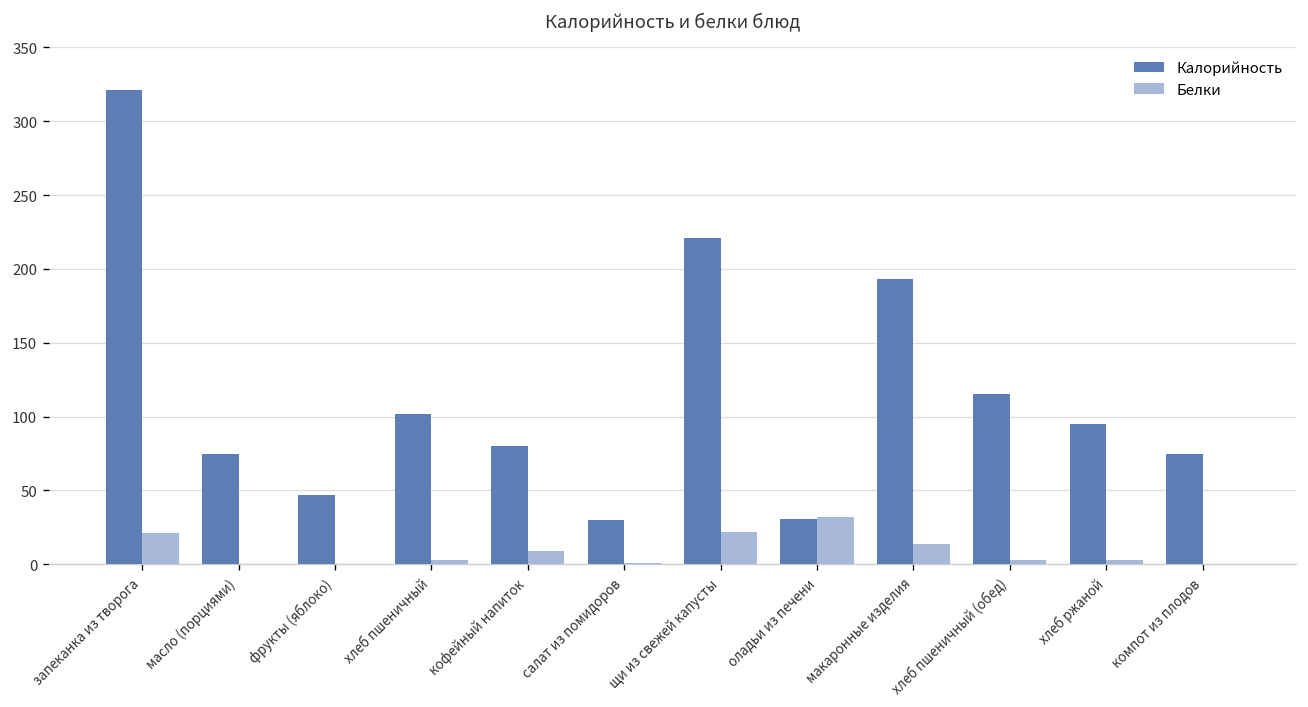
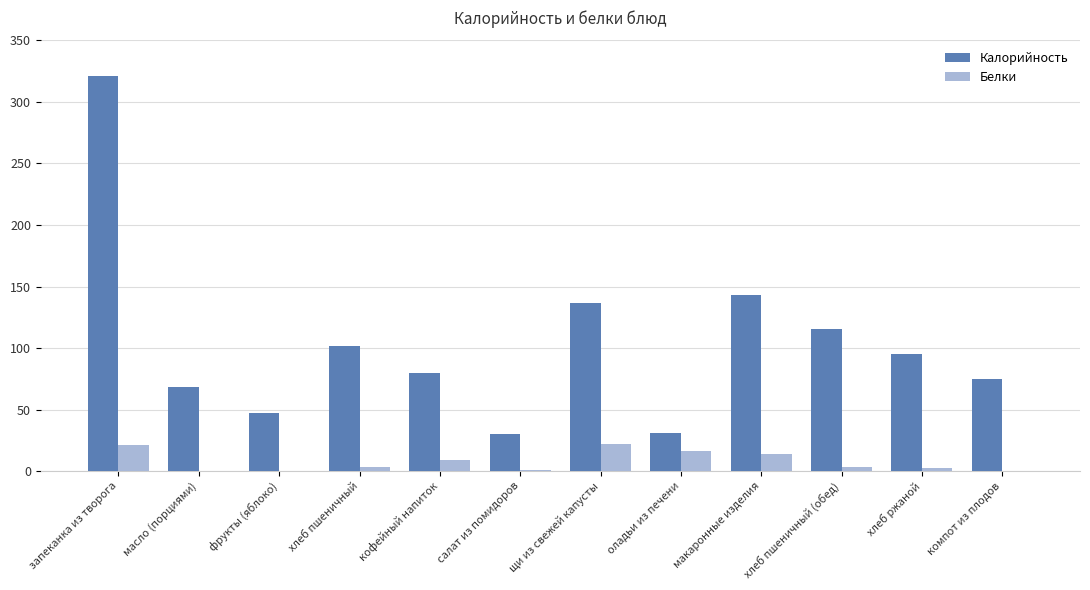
  {
    "Калорийность": {
      "запеканка из творога": 321,
-     "масло (порциями)": 75,
+     "масло (порциями)": 68,
      "фрукты (яблоко)": 47,
      "хлеб пшеничный": 102,
      "кофейный напиток": 80,
      "салат из помидоров": 30,
-     "щи из свежей капусты": 221,
+     "щи из свежей капусты": 137,
      "оладьи из печени": 31,
-     "макаронные изделия": 193,
+     "макаронные изделия": 143,
      "хлеб пшеничный (обед)": 116,
      "хлеб ржаной": 95,
      "компот из плодов": 75
    },
    "Белки": {
      "запеканка из творога": 21,
      "масло (порциями)": 0,
      "фрукты (яблоко)": 0,
      "хлеб пшеничный": 3,
      "кофейный напиток": 9,
      "щи из свежей капусты": 22,
-     "оладьи из печени": 32,
+     "оладьи из печени": 16,
      "макаронные изделия": 14,
      "хлеб пшеничный (обед)": 3,
      "хлеб ржаной": 3,
      "компот из плодов": 0
    }
  }
